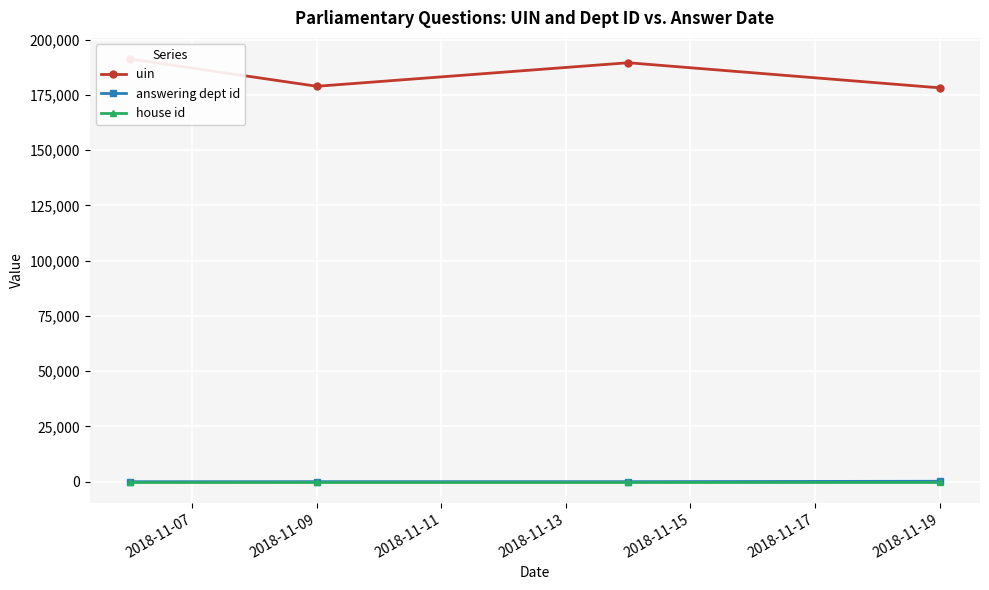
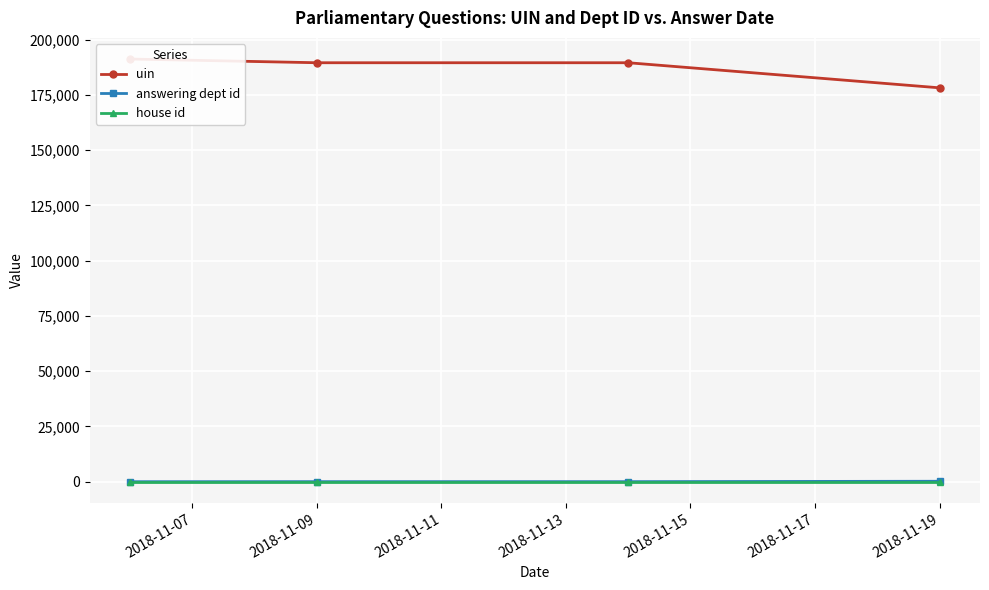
  {
    "uin": {
-     "2018-11-09": "179,000",
+     "2018-11-09": "190,000",
      "2018-11-19": "178,000"
    }
  }
